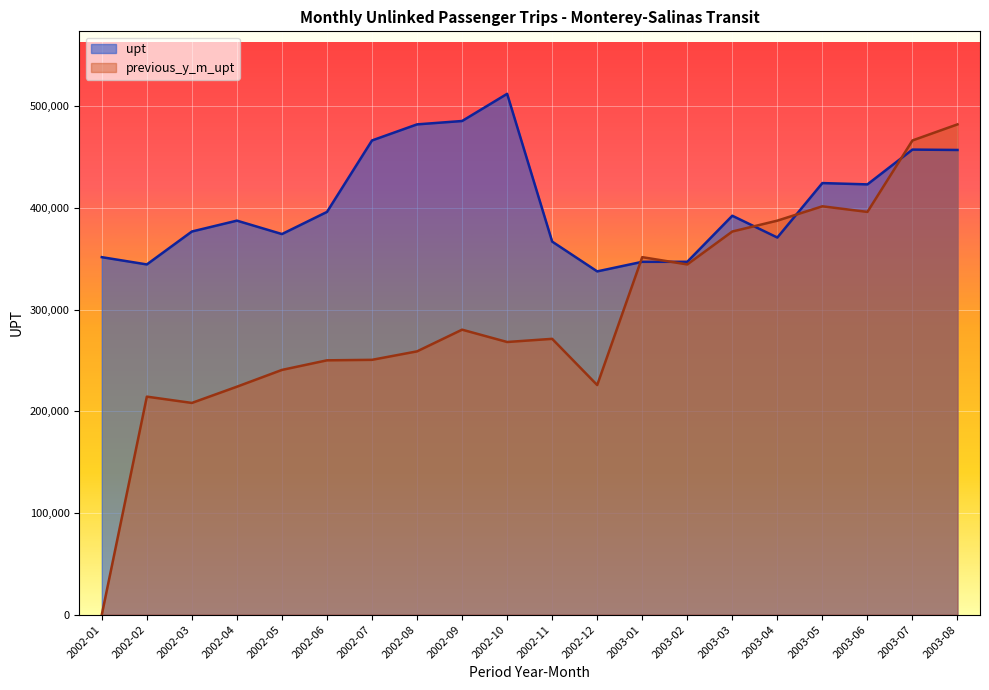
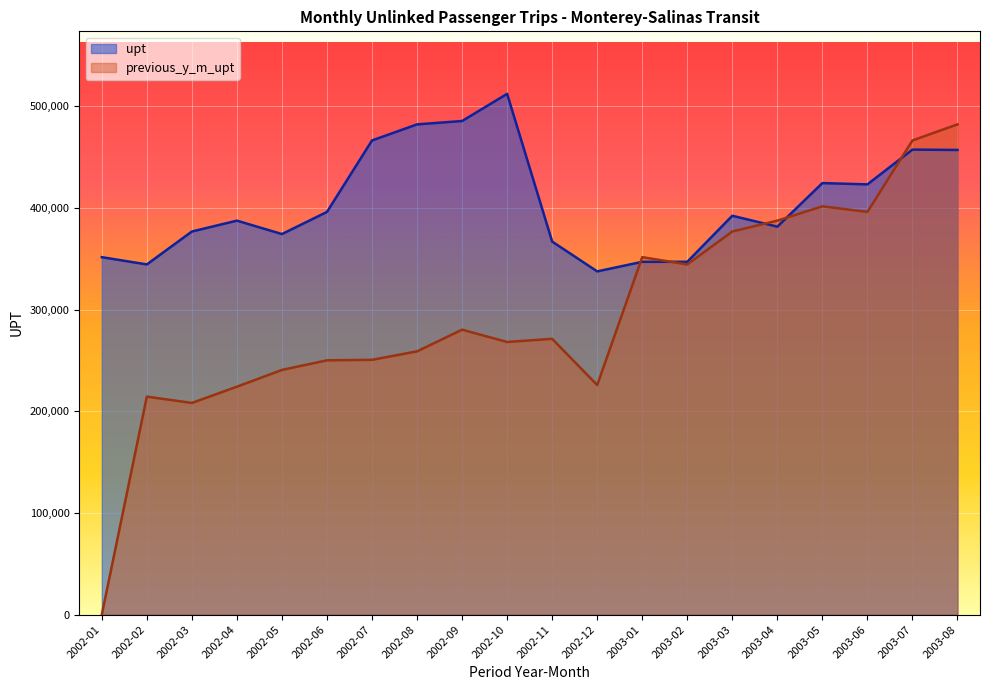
  {
    "upt": {
      "2002-01": "352,000",
      "2002-02": "345,000",
      "2002-03": "377,000",
      "2002-04": "388,000",
      "2002-05": "374,000",
      "2002-06": "396,000",
      "2002-07": "466,000",
      "2002-08": "482,000",
      "2002-09": "486,000",
      "2002-10": "512,000",
      "2002-11": "367,000",
      "2002-12": "338,000",
      "2003-01": "347,000",
      "2003-02": "347,000",
      "2003-03": "392,000",
-     "2003-04": "371,000",
+     "2003-04": "382,000",
      "2003-05": "425,000",
      "2003-06": "423,000",
      "2003-07": "457,000",
      "2003-08": "457,000"
    },
    "previous_y_m_upt": {
      "2002-01": "0",
      "2002-02": "214,000",
      "2002-03": "208,000",
      "2002-04": "224,000",
      "2002-05": "241,000",
      "2002-06": "250,000",
      "2002-07": "251,000",
      "2002-08": "259,000",
      "2002-09": "280,000",
      "2002-10": "268,000",
      "2002-11": "271,000",
      "2002-12": "226,000",
      "2003-01": "352,000",
      "2003-02": "345,000",
      "2003-03": "377,000",
      "2003-04": "388,000",
      "2003-05": "402,000",
      "2003-06": "396,000",
      "2003-07": "466,000",
      "2003-08": "482,000"
    }
  }
